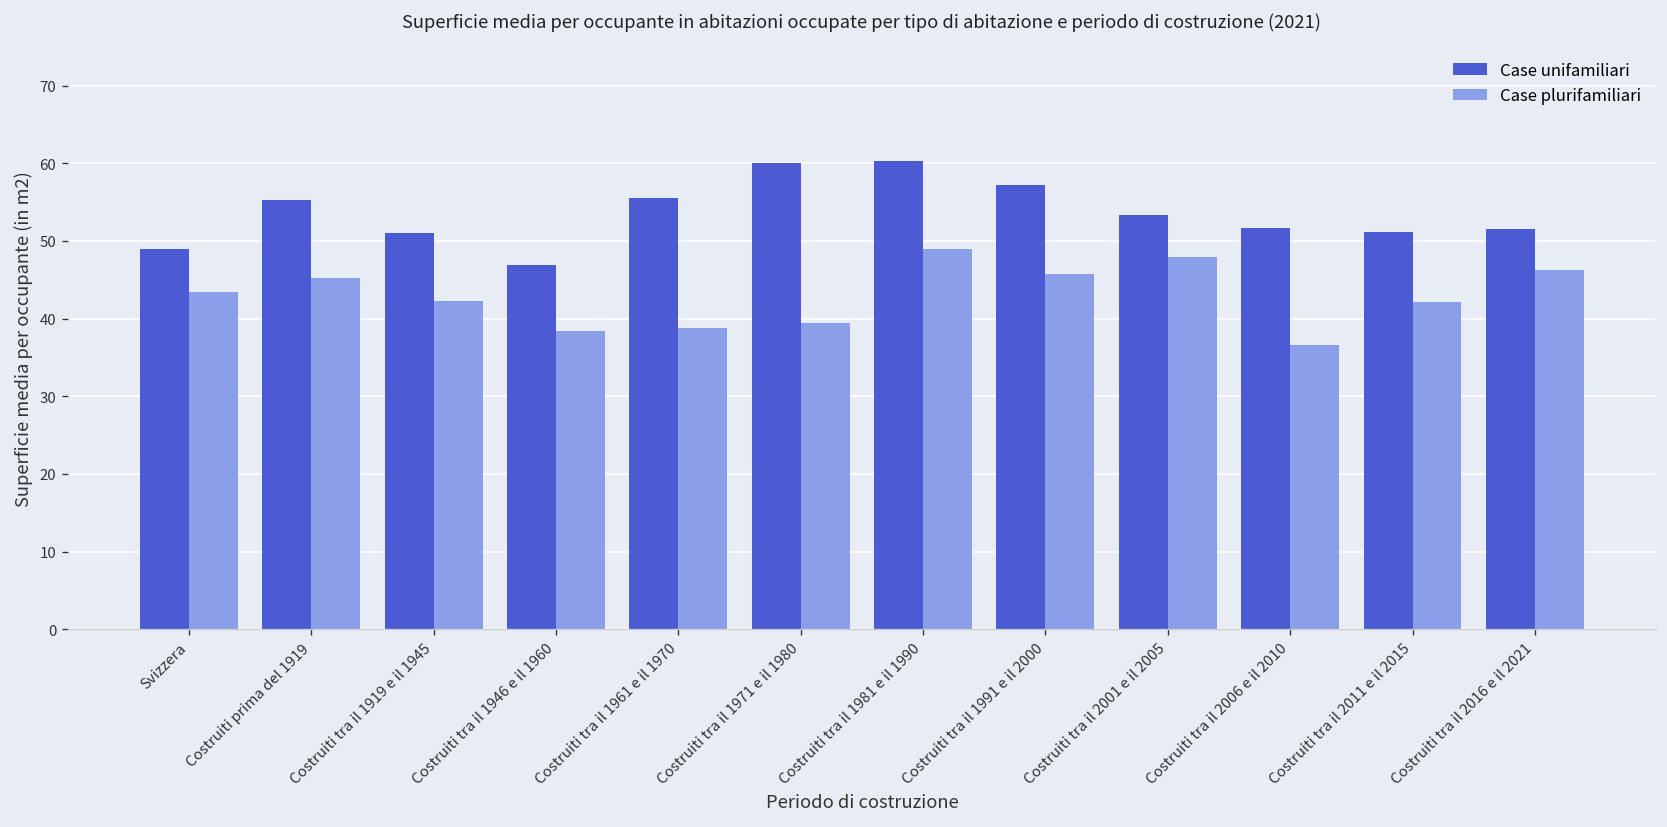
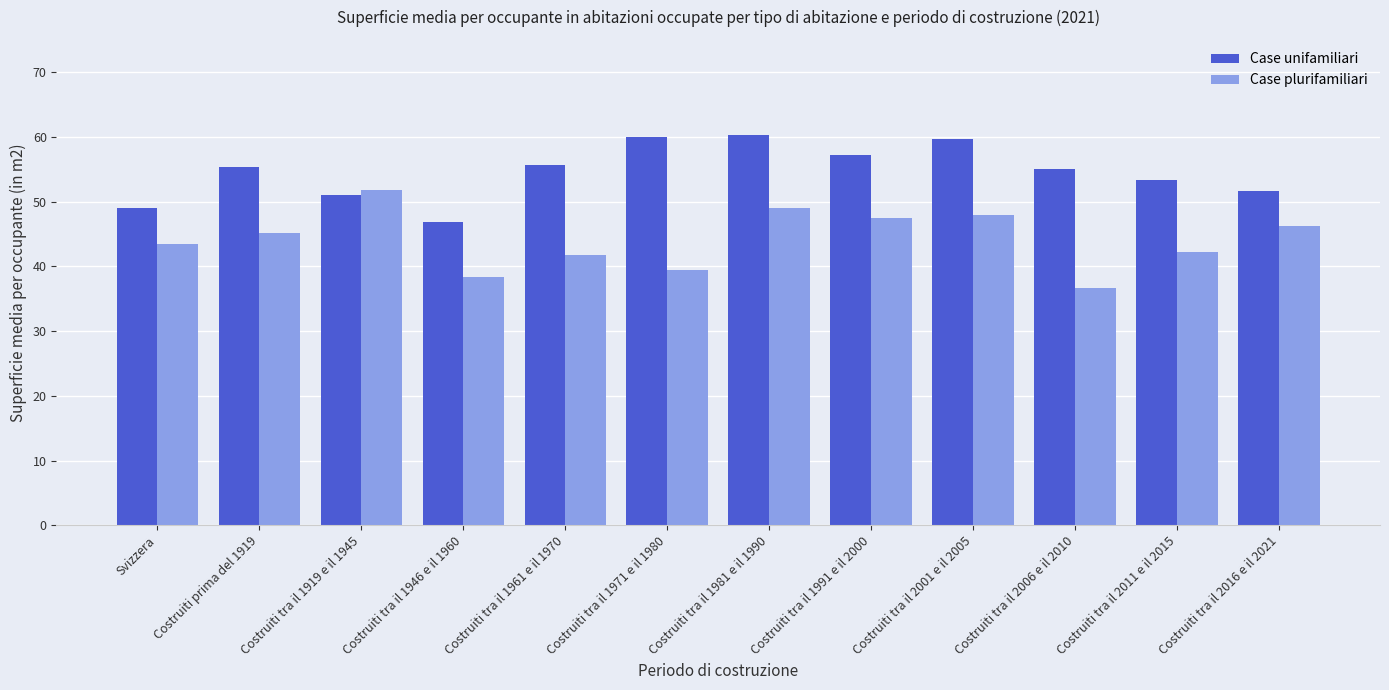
  {
    "Case unifamiliari": {
      "Svizzera": 49,
      "Costruiti prima del 1919": 55,
      "Costruiti tra il 1919 e il 1945": 51,
      "Costruiti tra il 1946 e il 1960": 47,
      "Costruiti tra il 1961 e il 1970": 56,
      "Costruiti tra il 1971 e il 1980": 60,
      "Costruiti tra il 1981 e il 1990": 60,
      "Costruiti tra il 1991 e il 2000": 57,
-     "Costruiti tra il 2001 e il 2005": 53,
-     "Costruiti tra il 2006 e il 2010": 52,
-     "Costruiti tra il 2011 e il 2015": 51,
+     "Costruiti tra il 2001 e il 2005": 60,
+     "Costruiti tra il 2006 e il 2010": 55,
+     "Costruiti tra il 2011 e il 2015": 53,
      "Costruiti tra il 2016 e il 2021": 52
    },
    "Case plurifamiliari": {
      "Svizzera": 43,
      "Costruiti prima del 1919": 45,
-     "Costruiti tra il 1919 e il 1945": 42,
+     "Costruiti tra il 1919 e il 1945": 52,
      "Costruiti tra il 1946 e il 1960": 38,
-     "Costruiti tra il 1961 e il 1970": 39,
+     "Costruiti tra il 1961 e il 1970": 42,
      "Costruiti tra il 1971 e il 1980": 40,
      "Costruiti tra il 1981 e il 1990": 49,
-     "Costruiti tra il 1991 e il 2000": 46,
+     "Costruiti tra il 1991 e il 2000": 47,
      "Costruiti tra il 2001 e il 2005": 48,
      "Costruiti tra il 2006 e il 2010": 37,
      "Costruiti tra il 2011 e il 2015": 42,
      "Costruiti tra il 2016 e il 2021": 46
    }
  }
